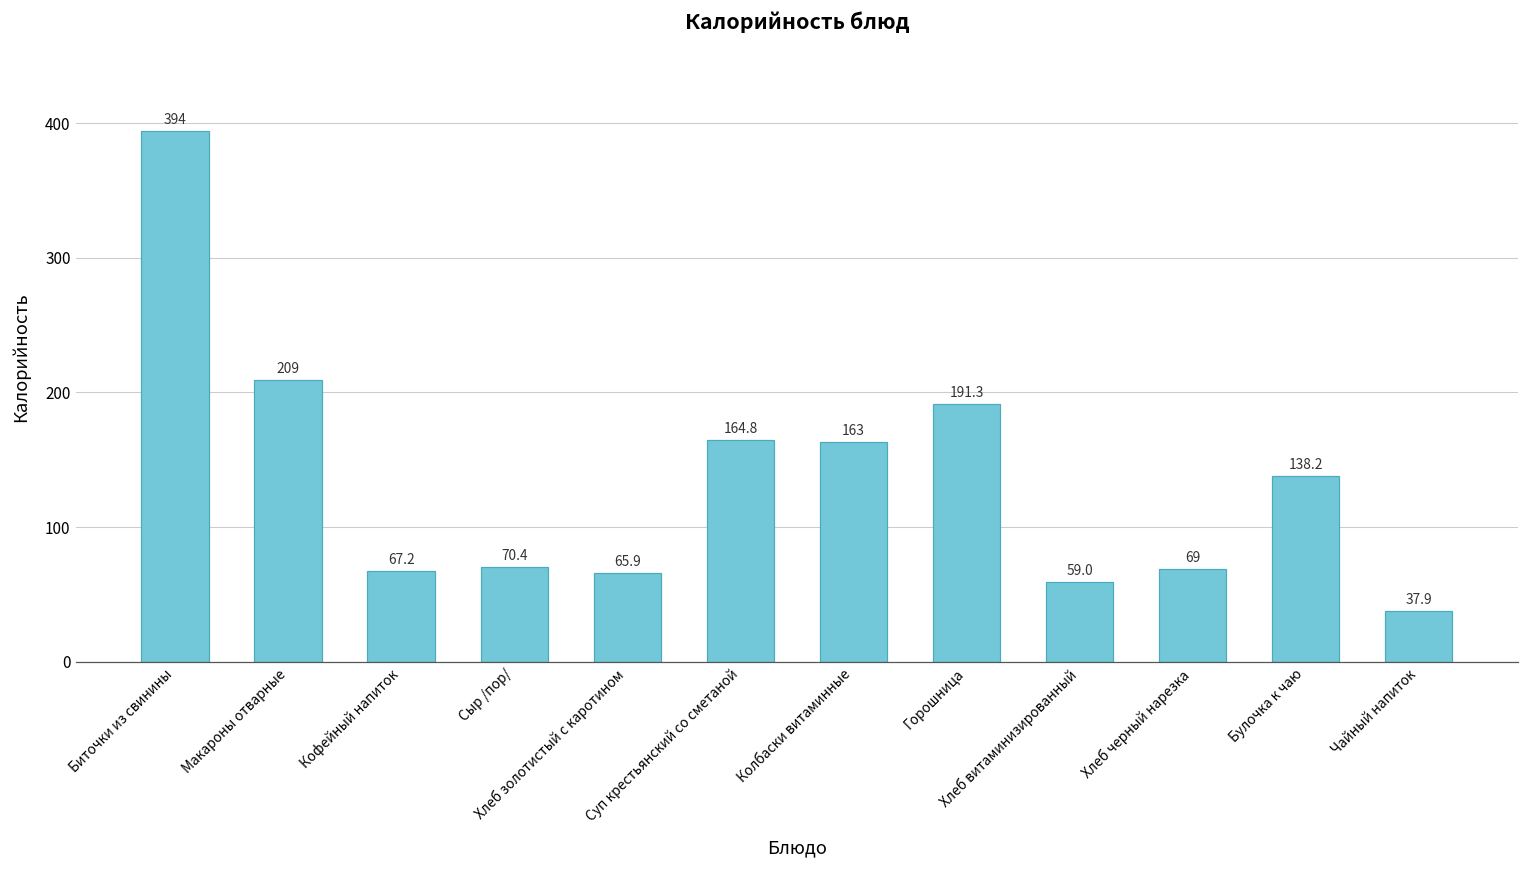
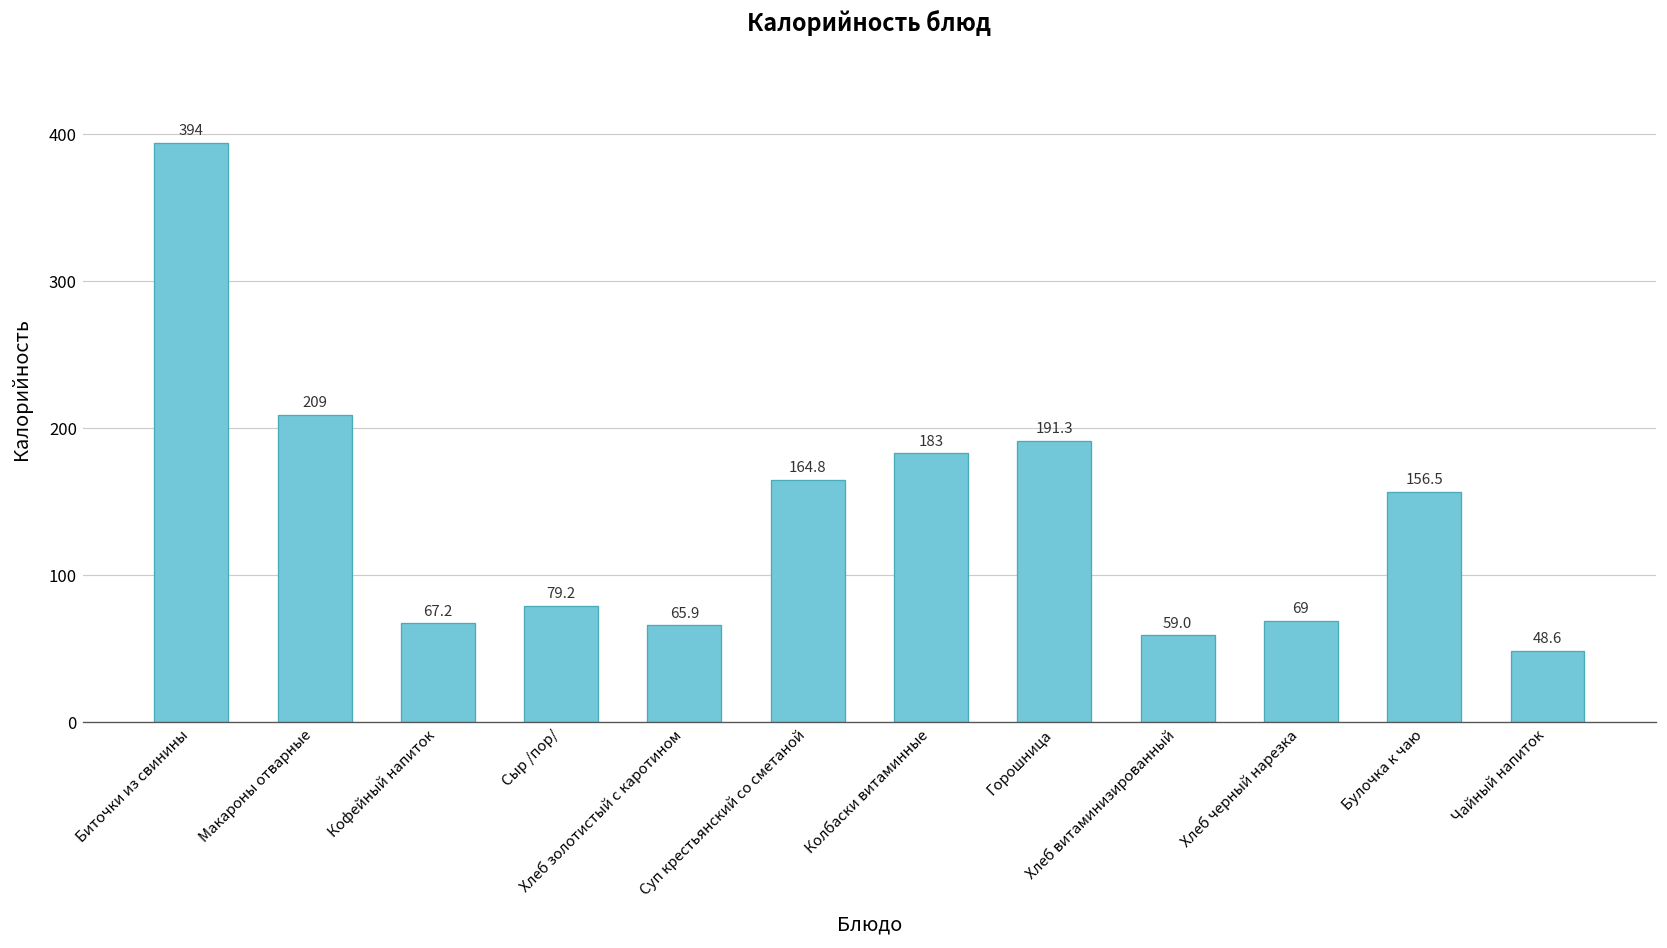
  {
    "Биточки из свинины": 394,
    "Макароны отварные": 209,
    "Кофейный напиток": 67.2,
-   "Сыр /пор/": 70.4,
+   "Сыр /пор/": 79.2,
    "Хлеб золотистый с каротином": 65.9,
    "Суп крестьянский со сметаной": 164.8,
-   "Колбаски витаминные": 163,
+   "Колбаски витаминные": 183,
    "Горошница": 191.3,
    "Хлеб витаминизированный": 59.0,
    "Хлеб черный нарезка": 69,
-   "Булочка к чаю": 138.2,
-   "Чайный напиток": 37.9
+   "Булочка к чаю": 156.5,
+   "Чайный напиток": 48.6
  }
